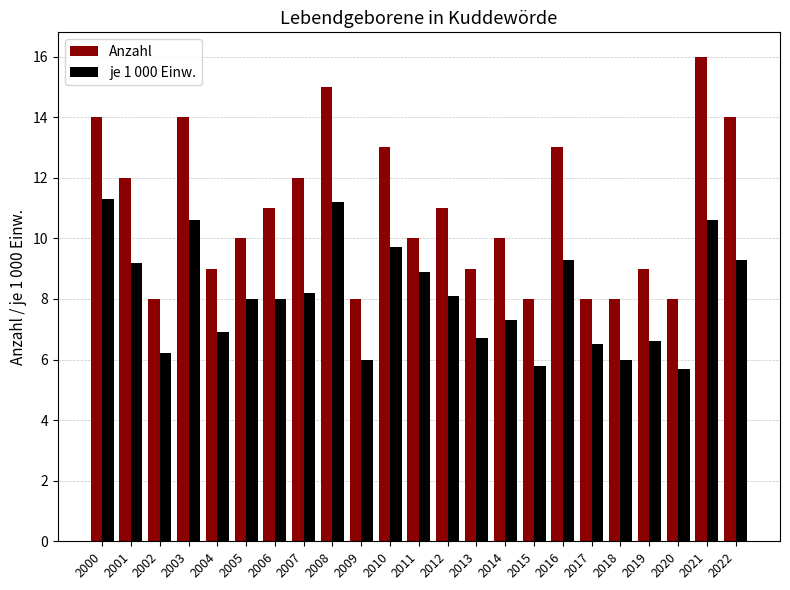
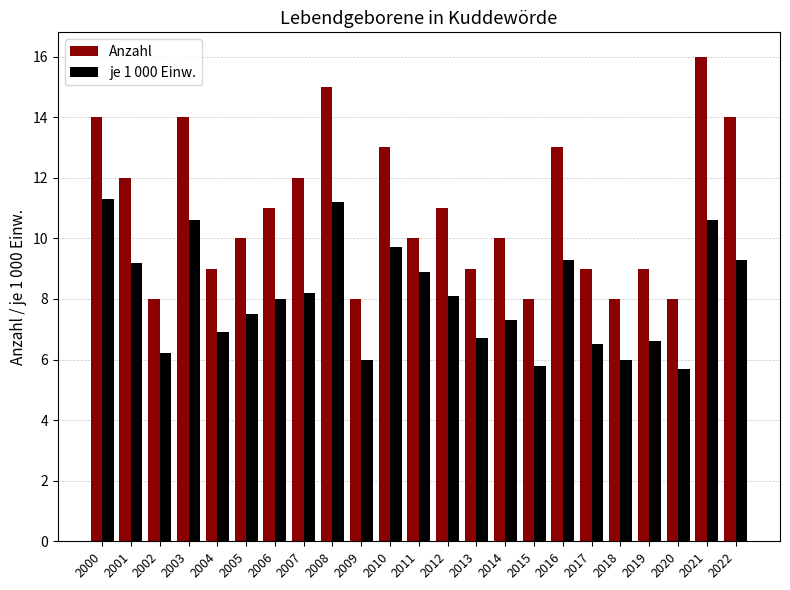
  {
    "Anzahl": {
      "2000": 14,
      "2001": 12,
      "2002": 8,
      "2003": 14,
      "2004": 9,
      "2005": 10,
      "2006": 11,
      "2007": 12,
      "2008": 15,
      "2009": 8,
      "2010": 13,
      "2011": 10,
      "2012": 11,
      "2013": 9,
      "2014": 10,
      "2015": 8,
      "2016": 13,
-     "2017": 8,
+     "2017": 9,
      "2018": 8,
      "2019": 9,
      "2020": 8,
      "2021": 16,
      "2022": 14
    },
    "je 1 000 Einw.": {
      "2000": 11.3,
      "2001": 9.2,
      "2002": 6.2,
      "2003": 10.6,
      "2004": 6.9,
-     "2005": 8.0,
+     "2005": 7.5,
      "2006": 8.0,
      "2007": 8.2,
      "2008": 11.2,
      "2009": 6.0,
      "2010": 9.7,
      "2011": 8.9,
      "2012": 8.1,
      "2013": 6.7,
      "2014": 7.3,
      "2015": 5.8,
      "2016": 9.3,
      "2017": 6.5,
      "2018": 6.0,
      "2019": 6.6,
      "2020": 5.7,
      "2021": 10.6,
      "2022": 9.3
    }
  }
